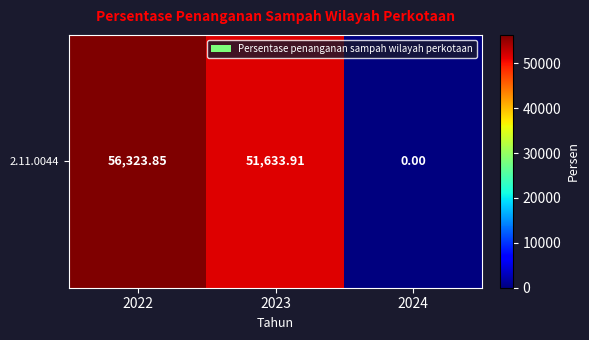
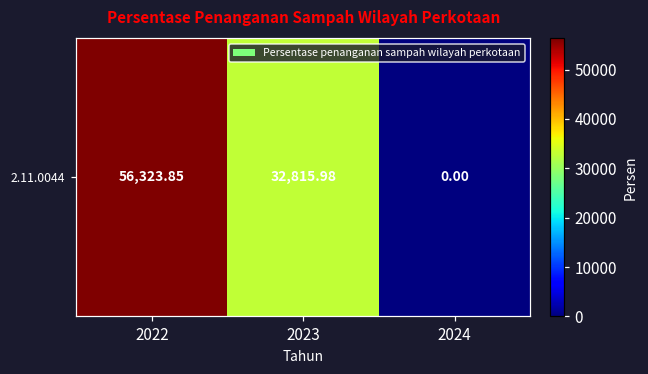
  {
    "2.11.0044": {
      "2022": "56,323.85",
-     "2023": "51,633.91",
+     "2023": "32,815.98",
      "2024": "0.00"
    }
  }
